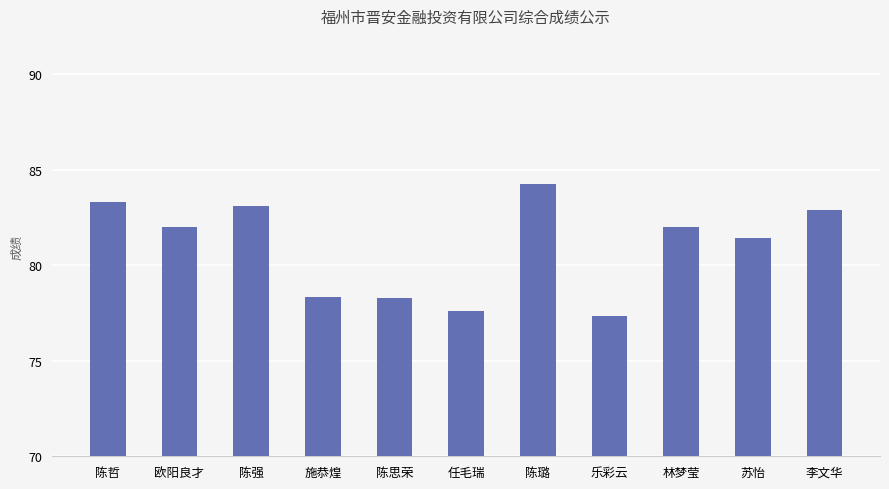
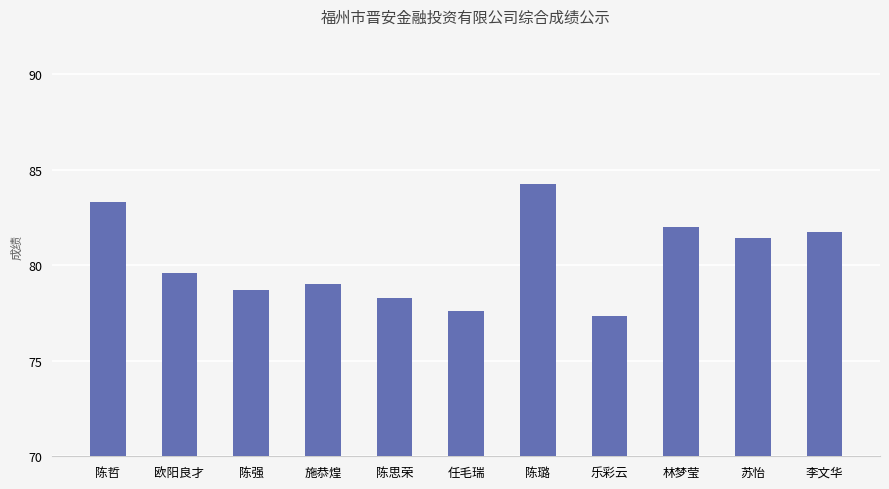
  {
    "陈哲": 83.3,
-   "欧阳良才": 82.0,
-   "陈强": 83.1,
-   "施恭煌": 78.4,
+   "欧阳良才": 79.6,
+   "陈强": 78.7,
+   "施恭煌": 79.0,
    "陈思荣": 78.3,
    "任毛瑞": 77.6,
    "陈璐": 84.3,
    "乐彩云": 77.3,
    "林梦莹": 82.0,
    "苏怡": 81.4,
-   "李文华": 82.9
+   "李文华": 81.8
  }
